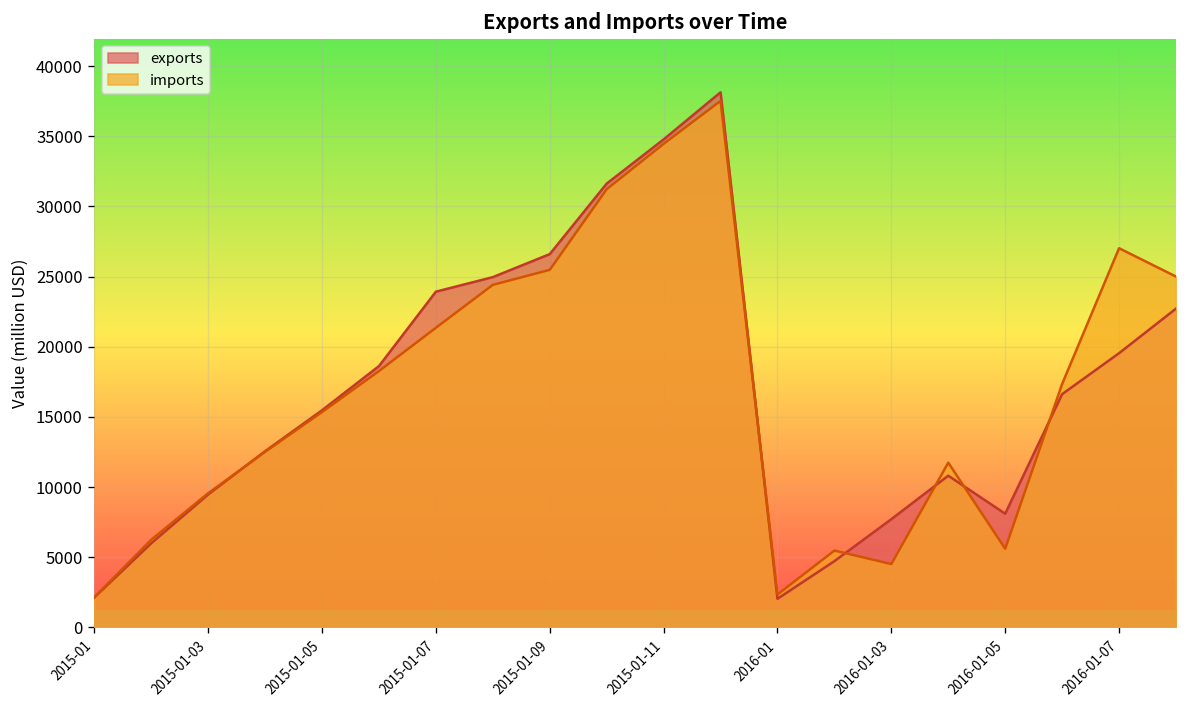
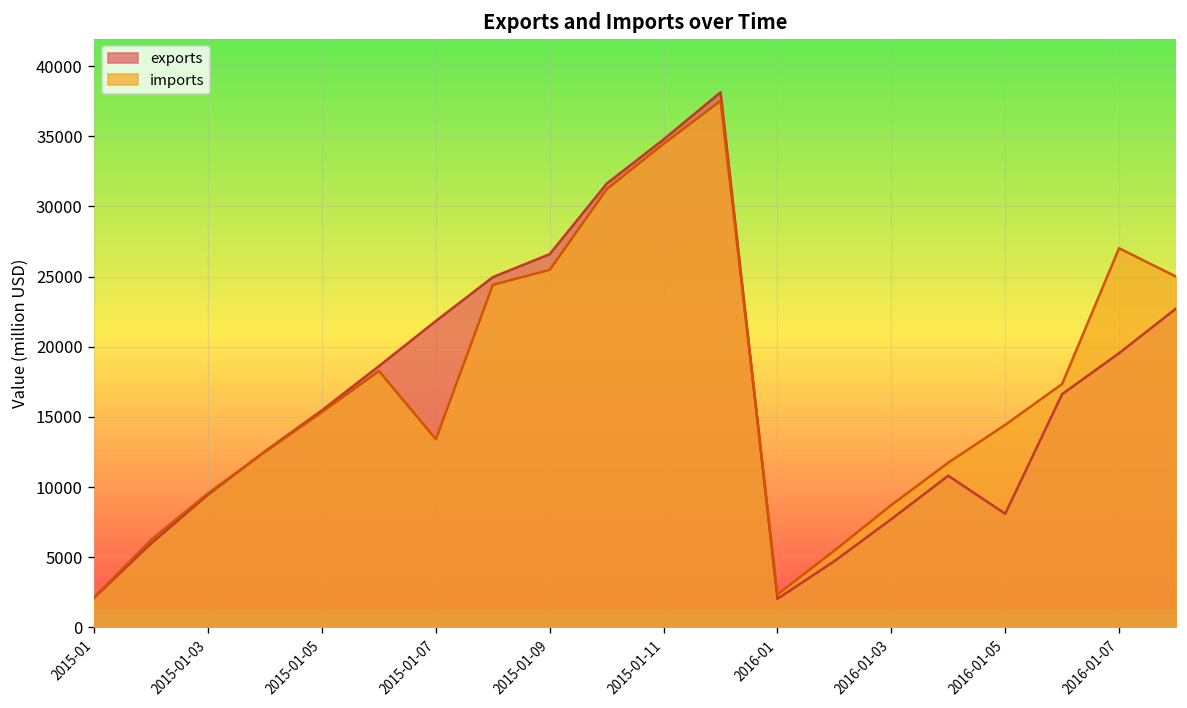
  {
    "exports": {
-     "2015-01-07": 23900,
+     "2015-01-07": 21800,
      "2015-01-09": 26600,
      "2015-01-11": 34800,
      "2016-01": 2000,
      "2016-01-03": 7700,
      "2016-01-05": 8100,
      "2016-01-07": 19500
    },
    "imports": {
-     "2015-01-07": 21400,
+     "2015-01-07": 13400,
      "2015-01-09": 25500,
      "2015-01-11": 34500,
      "2016-01": 2400,
-     "2016-01-03": 4500,
-     "2016-01-05": 5600,
+     "2016-01-03": 8700,
+     "2016-01-05": 14400,
      "2016-01-07": 27000
    }
  }
